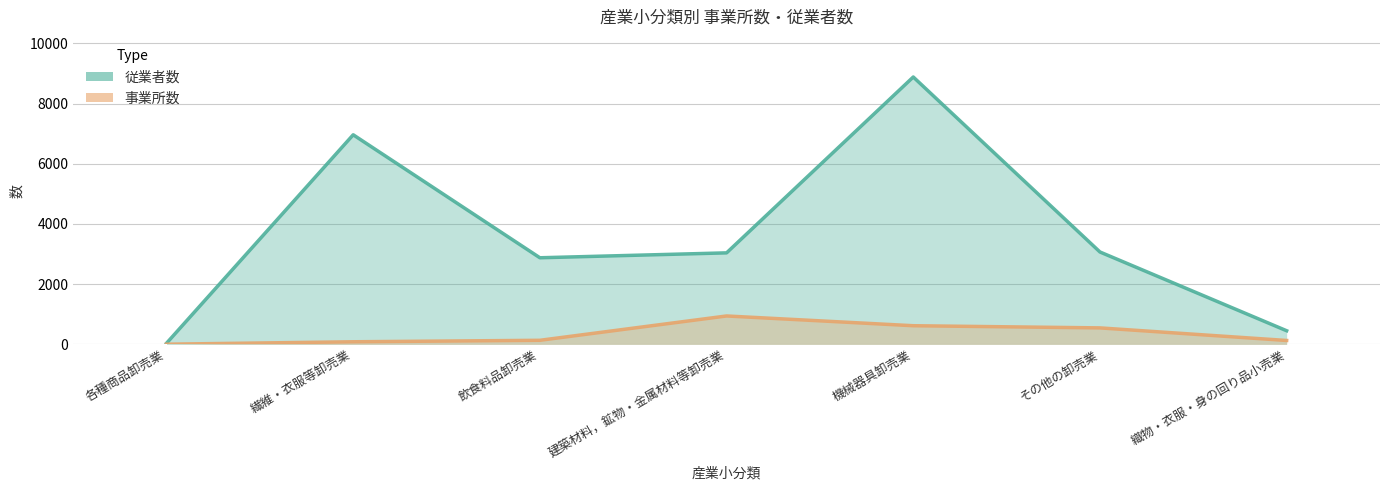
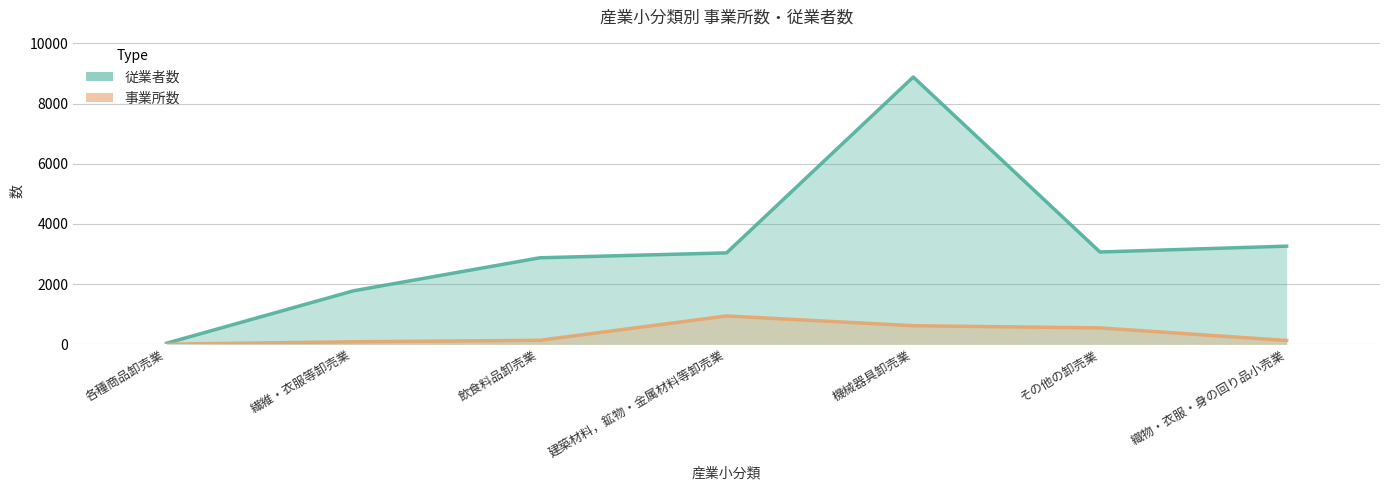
  {
    "従業者数": {
-     "繊維・衣服等卸売業": 7000,
+     "繊維・衣服等卸売業": 1800,
      "飲食料品卸売業": 2900,
      "建築材料，鉱物・金属材料等卸売業": 3000,
      "機械器具卸売業": 8900,
      "その他の卸売業": 3100,
-     "織物・衣服・身の回り品小売業": 500
+     "織物・衣服・身の回り品小売業": 3300
    },
    "事業所数": {
      "繊維・衣服等卸売業": 100,
      "飲食料品卸売業": 100,
      "建築材料，鉱物・金属材料等卸売業": 900,
      "機械器具卸売業": 600,
      "その他の卸売業": 500,
      "織物・衣服・身の回り品小売業": 100
    }
  }
